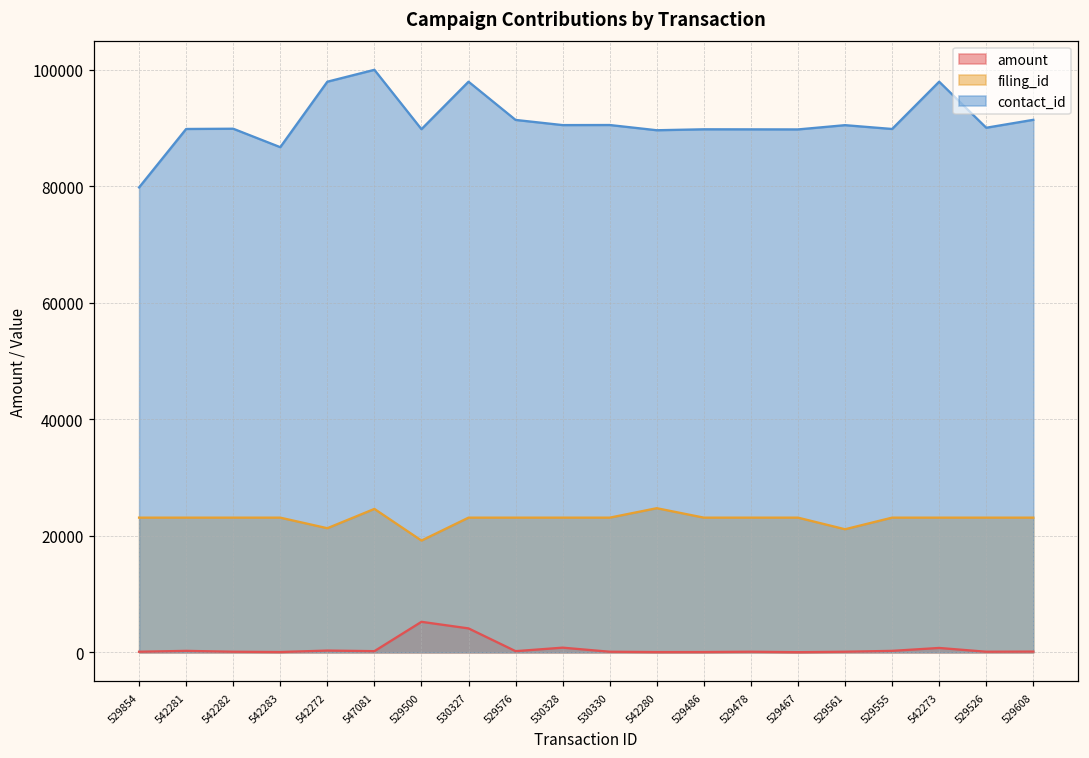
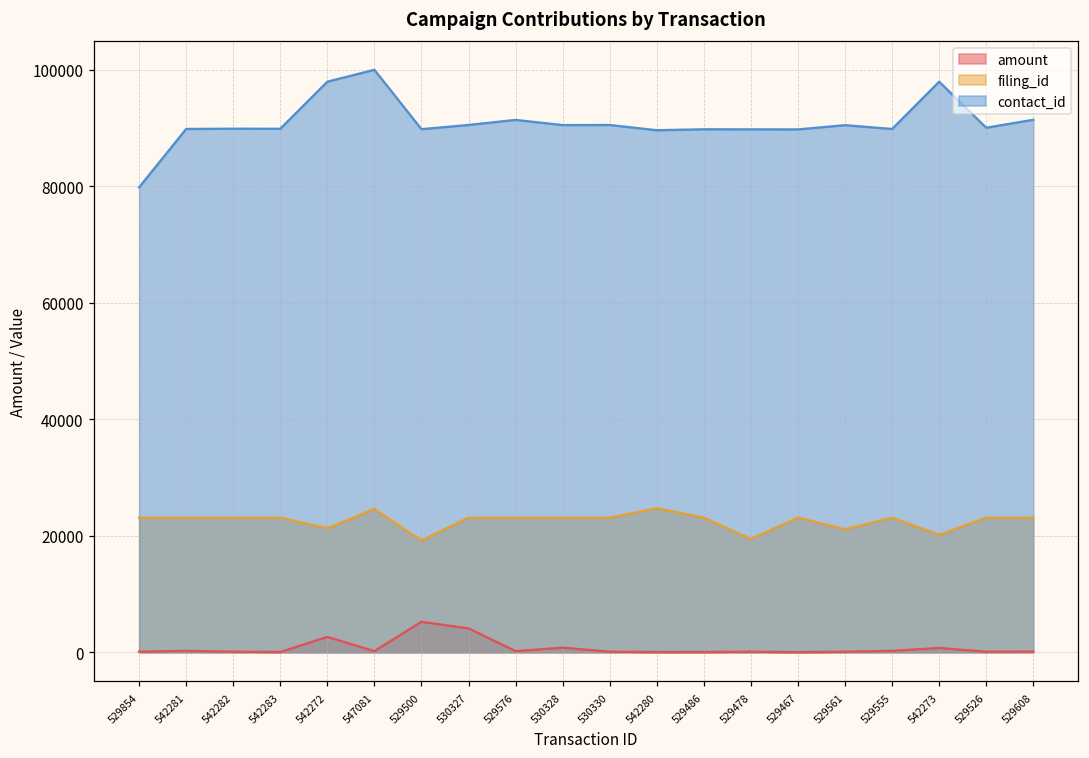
  {
    "amount": {
      "529854": 0,
      "542281": 0,
      "542282": 0,
      "542283": 0,
-     "542272": 0,
+     "542272": 3000,
      "547081": 0,
      "529500": 5000,
      "530327": 4000,
      "529576": 0,
      "530328": 1000,
      "530330": 0,
      "542280": 0,
      "529486": 0,
      "529478": 0,
      "529467": 0,
      "529561": 0,
      "529555": 0,
      "542273": 1000,
      "529526": 0,
      "529608": 0
    },
    "filing_id": {
      "529854": 23000,
      "542281": 23000,
      "542282": 23000,
      "542283": 23000,
      "542272": 21000,
      "547081": 25000,
      "529500": 19000,
      "530327": 23000,
      "529576": 23000,
      "530328": 23000,
      "530330": 23000,
      "542280": 25000,
      "529486": 23000,
-     "529478": 23000,
+     "529478": 19000,
      "529467": 23000,
      "529561": 21000,
      "529555": 23000,
-     "542273": 23000,
+     "542273": 20000,
      "529526": 23000,
      "529608": 23000
    },
    "contact_id": {
      "529854": 80000,
      "542281": 90000,
      "542282": 90000,
-     "542283": 87000,
+     "542283": 90000,
      "542272": 98000,
      "547081": 100000,
      "529500": 90000,
-     "530327": 98000,
+     "530327": 91000,
      "529576": 91000,
      "530328": 90000,
      "530330": 91000,
      "542280": 90000,
      "529486": 90000,
      "529478": 90000,
      "529467": 90000,
      "529561": 90000,
      "529555": 90000,
      "542273": 98000,
      "529526": 90000,
      "529608": 91000
    }
  }
